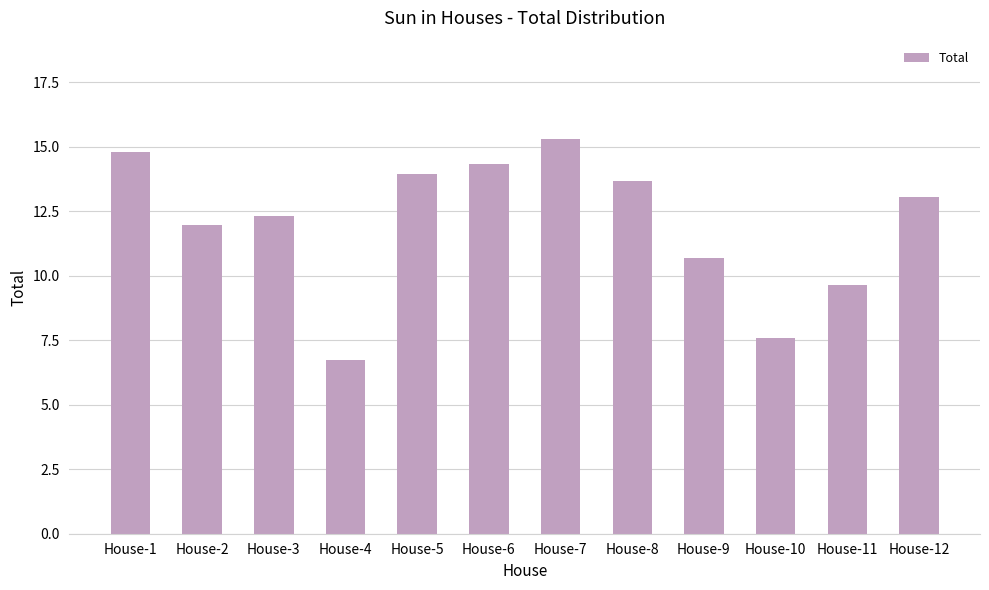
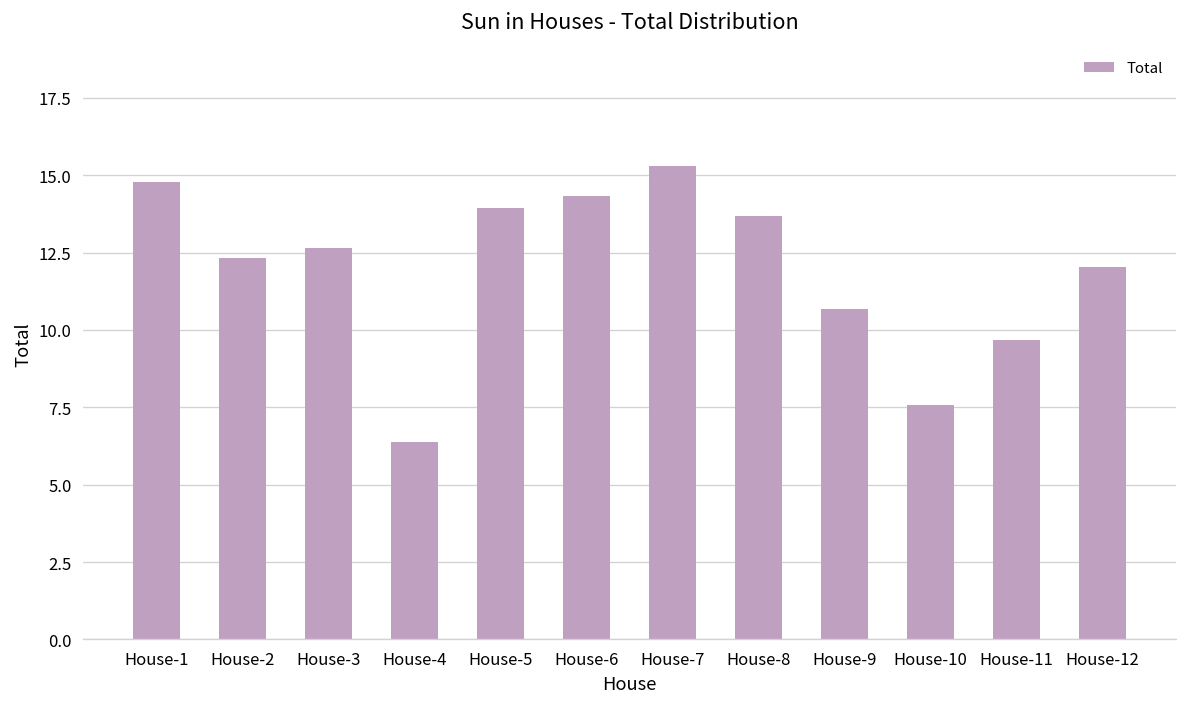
  {
    "House-1": 14.8,
-   "House-2": 12.0,
-   "House-3": 12.3,
-   "House-4": 6.7,
+   "House-2": 12.3,
+   "House-3": 12.7,
+   "House-4": 6.4,
    "House-5": 14.0,
    "House-6": 14.3,
    "House-7": 15.3,
    "House-8": 13.7,
    "House-9": 10.7,
    "House-10": 7.6,
    "House-11": 9.7,
-   "House-12": 13.1
+   "House-12": 12.0
  }
